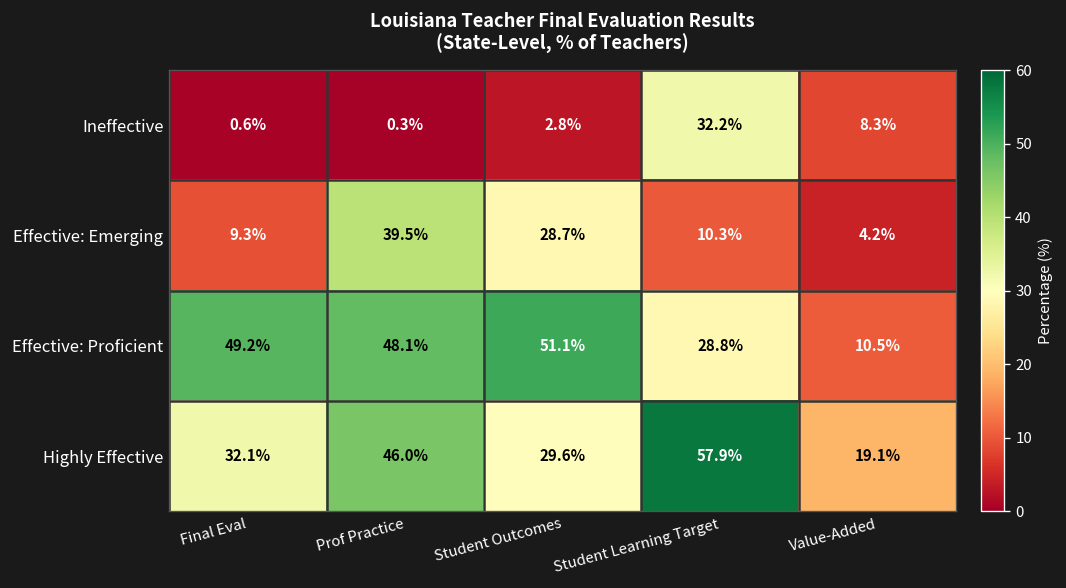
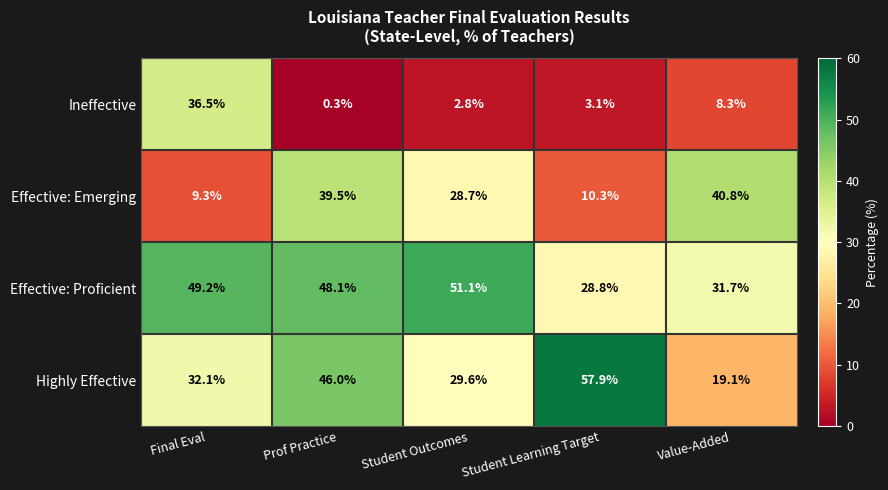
  {
    "Ineffective": {
-     "Final Eval": "0.6%",
+     "Final Eval": "36.5%",
      "Prof Practice": "0.3%",
      "Student Outcomes": "2.8%",
-     "Student Learning Target": "32.2%",
+     "Student Learning Target": "3.1%",
      "Value-Added": "8.3%"
    },
    "Effective: Emerging": {
      "Final Eval": "9.3%",
      "Prof Practice": "39.5%",
      "Student Outcomes": "28.7%",
      "Student Learning Target": "10.3%",
-     "Value-Added": "4.2%"
+     "Value-Added": "40.8%"
    },
    "Effective: Proficient": {
      "Final Eval": "49.2%",
      "Prof Practice": "48.1%",
      "Student Outcomes": "51.1%",
      "Student Learning Target": "28.8%",
-     "Value-Added": "10.5%"
+     "Value-Added": "31.7%"
    },
    "Highly Effective": {
      "Final Eval": "32.1%",
      "Prof Practice": "46.0%",
      "Student Outcomes": "29.6%",
      "Student Learning Target": "57.9%",
      "Value-Added": "19.1%"
    }
  }
